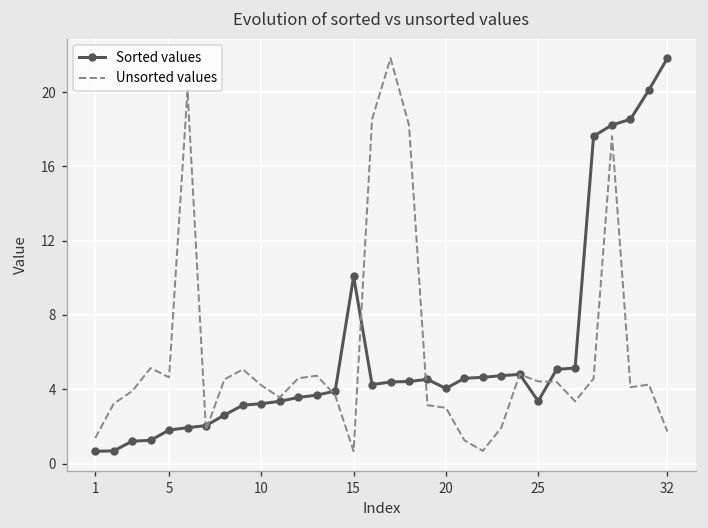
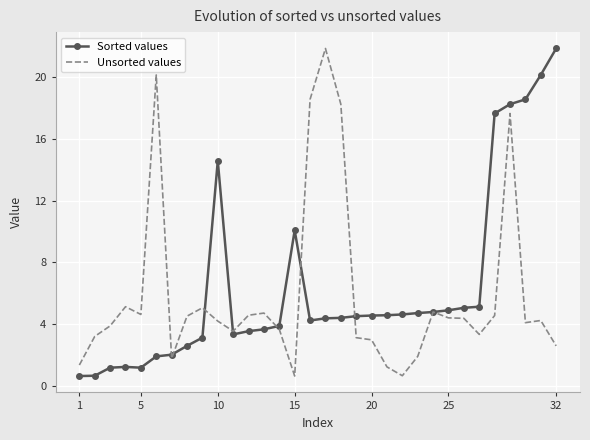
  {
    "Sorted values": {
      "1": 0.7,
-     "5": 1.8,
-     "10": 3.2,
+     "5": 1.2,
+     "10": 14.6,
      "15": 10.1,
-     "20": 4.0,
-     "25": 3.4,
+     "20": 4.6,
+     "25": 4.9,
      "32": 21.8
    },
    "Unsorted values": {
      "1": 1.4,
      "5": 4.6,
      "10": 4.2,
      "15": 0.7,
      "20": 3.0,
      "25": 4.4,
-     "32": 1.7
+     "32": 2.6
    }
  }
